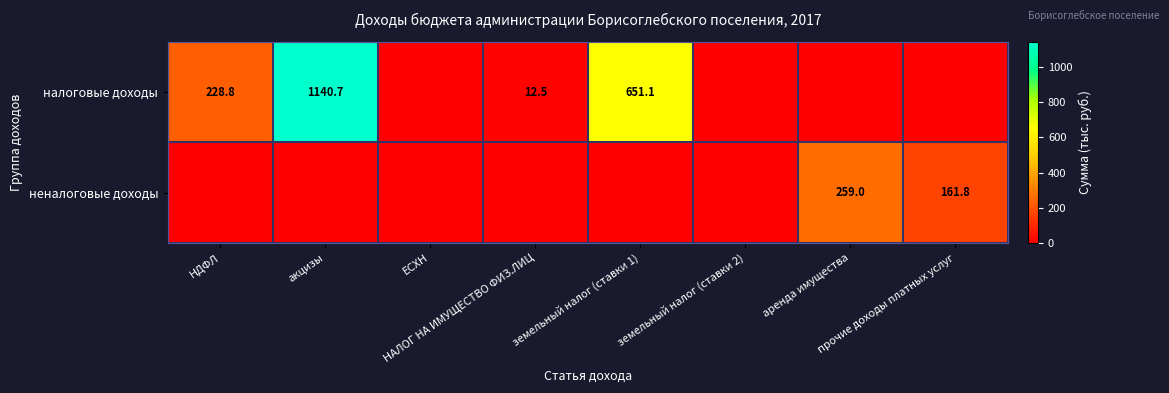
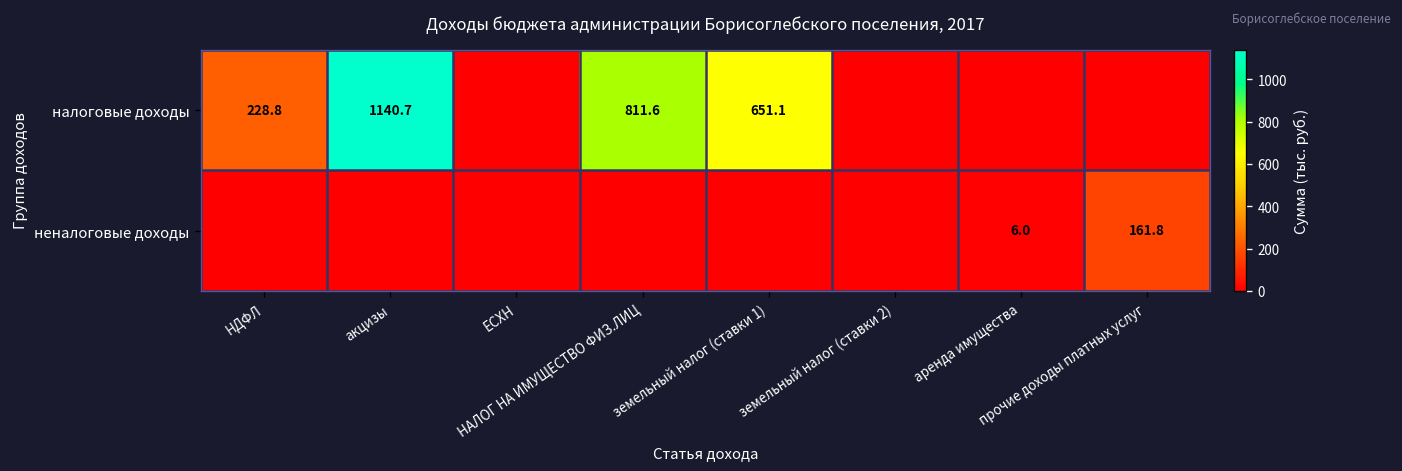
  {
    "налоговые доходы": {
      "НДФЛ": 228.8,
      "акцизы": 1140.7,
-     "НАЛОГ НА ИМУЩЕСТВО ФИЗ.ЛИЦ": 12.5,
+     "НАЛОГ НА ИМУЩЕСТВО ФИЗ.ЛИЦ": 811.6,
      "земельный налог (ставки 1)": 651.1
    },
    "неналоговые доходы": {
-     "аренда имущества": 259.0,
+     "аренда имущества": 6.0,
      "прочие доходы платных услуг": 161.8
    }
  }
